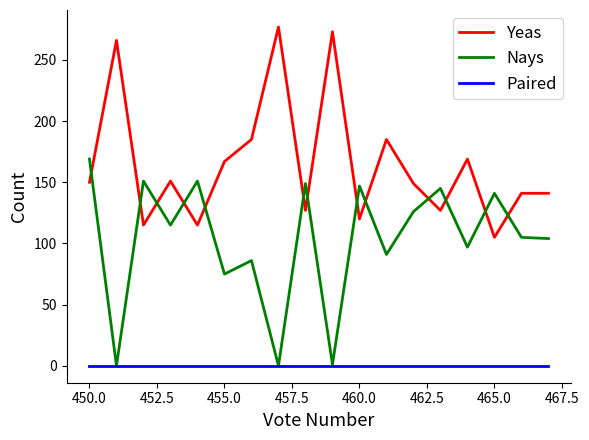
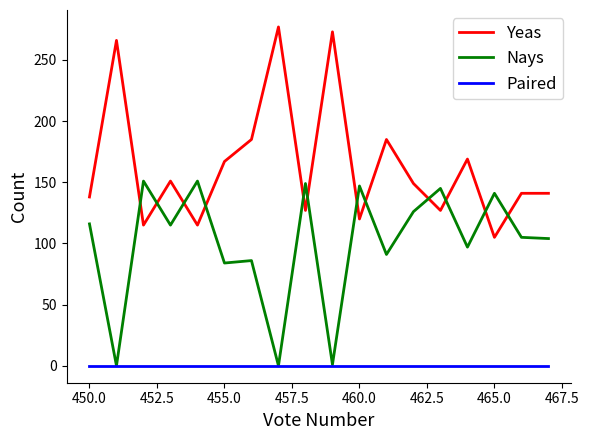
  {
    "Yeas": {
-     "450.0": 150,
+     "450.0": 138,
      "455.0": 167,
      "460.0": 120,
      "465.0": 105
    },
    "Nays": {
-     "450.0": 169,
-     "455.0": 75,
+     "450.0": 116,
+     "455.0": 84,
      "460.0": 147,
      "465.0": 141
    },
    "Paired": {
      "450.0": 0,
      "455.0": 0,
      "460.0": 0,
      "465.0": 0
    }
  }
